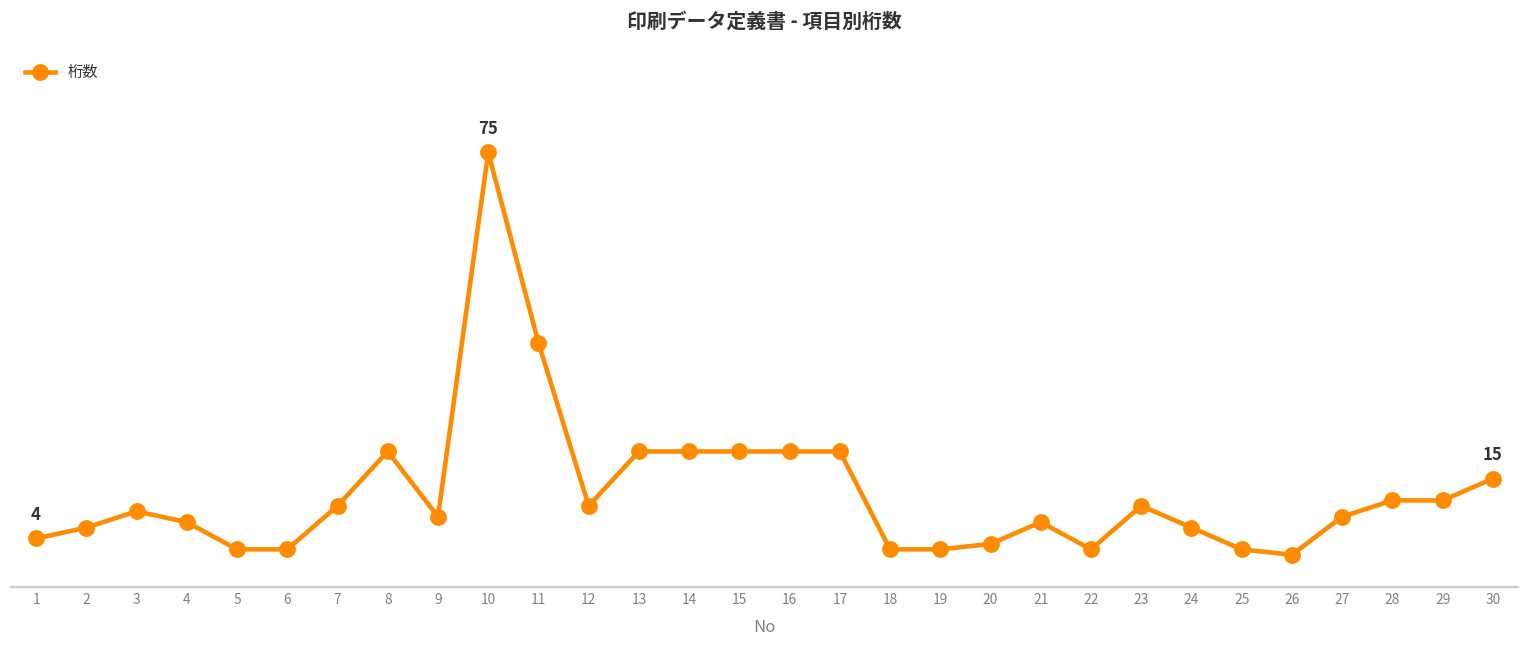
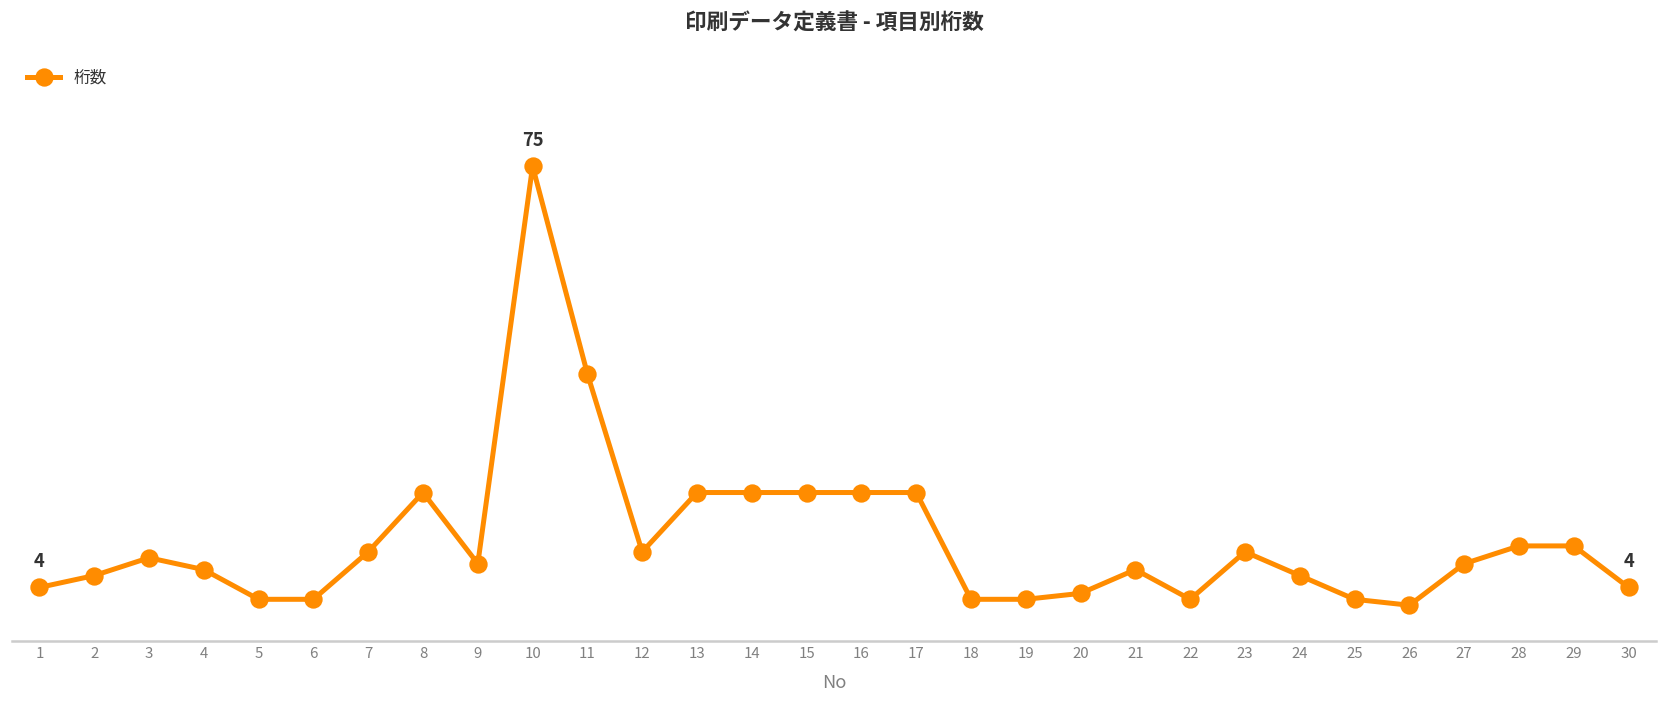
  {
    "1": 4,
    "10": 75,
-   "30": 15
+   "30": 4
  }
